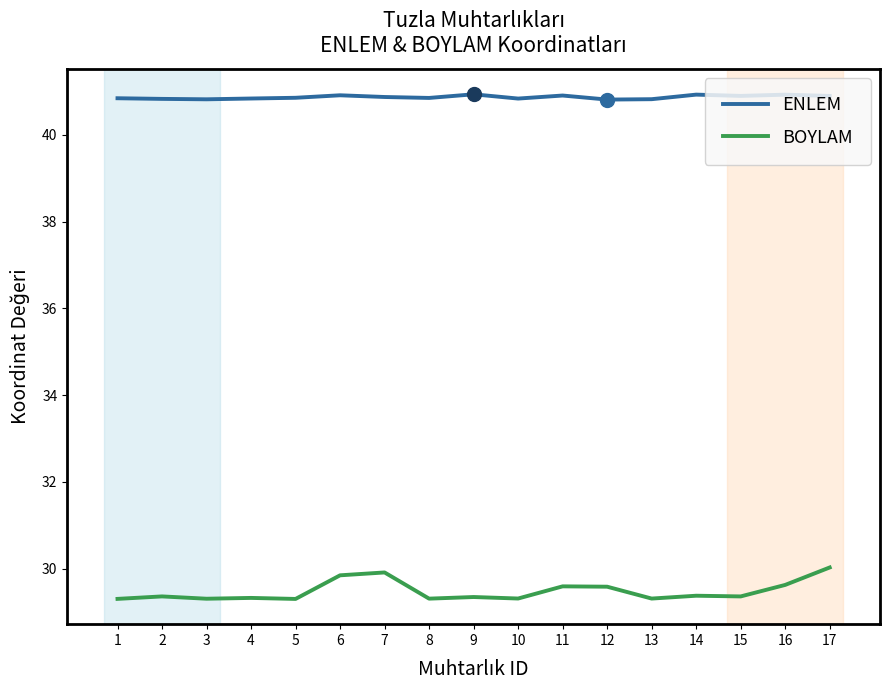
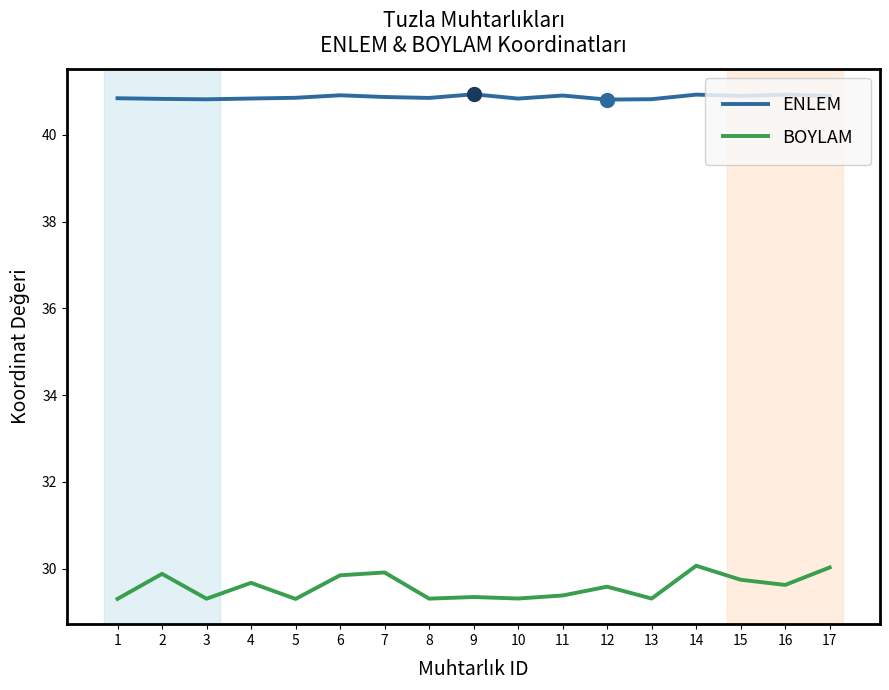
  {
    "BOYLAM": {
      "1": 29.3,
-     "2": 29.4,
+     "2": 29.9,
      "3": 29.3,
-     "4": 29.3,
+     "4": 29.7,
      "5": 29.3,
      "6": 29.8,
      "7": 29.9,
      "8": 29.3,
      "9": 29.3,
      "10": 29.3,
-     "11": 29.6,
+     "11": 29.4,
      "12": 29.6,
      "13": 29.3,
-     "14": 29.4,
-     "15": 29.4,
+     "14": 30.1,
+     "15": 29.7,
      "16": 29.6,
      "17": 30.0
    }
  }
